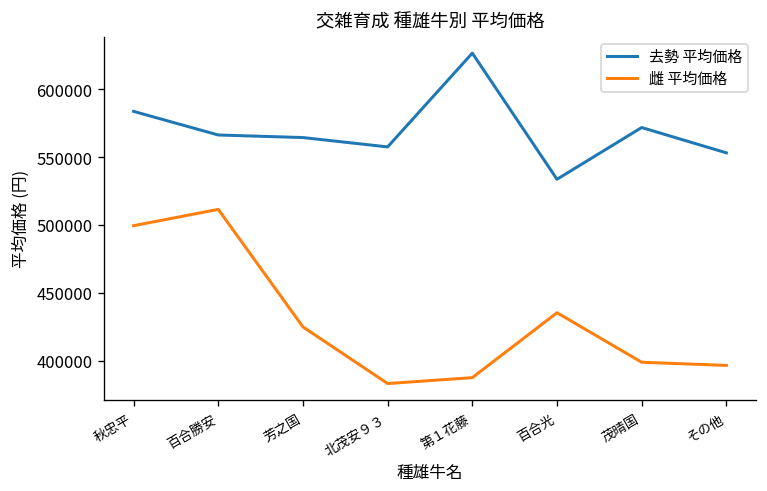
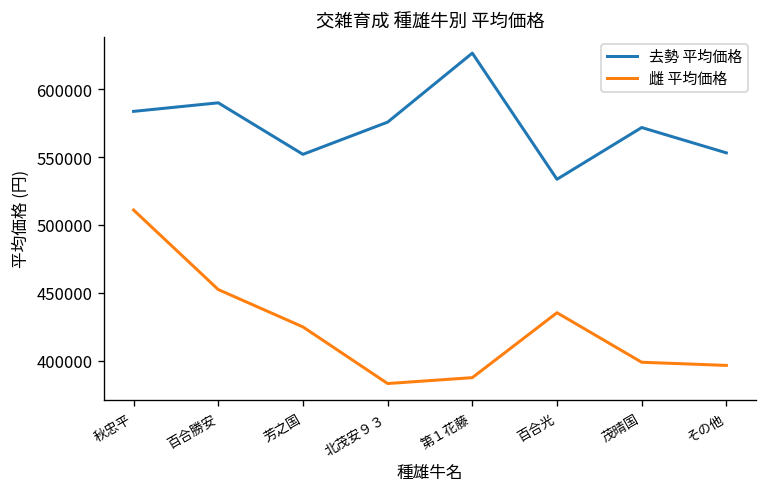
  {
    "去勢 平均価格": {
      "秋忠平": 584000,
-     "百合勝安": 566000,
-     "芳之国": 564000,
-     "北茂安９３": 557000,
+     "百合勝安": 590000,
+     "芳之国": 552000,
+     "北茂安９３": 576000,
      "第１花藤": 626000,
      "百合光": 534000,
      "茂晴国": 572000,
      "その他": 553000
    },
    "雌 平均価格": {
-     "秋忠平": 500000,
-     "百合勝安": 511000,
+     "秋忠平": 511000,
+     "百合勝安": 453000,
      "芳之国": 425000,
      "北茂安９３": 383000,
      "第１花藤": 388000,
      "百合光": 435000,
      "茂晴国": 399000,
      "その他": 397000
    }
  }
